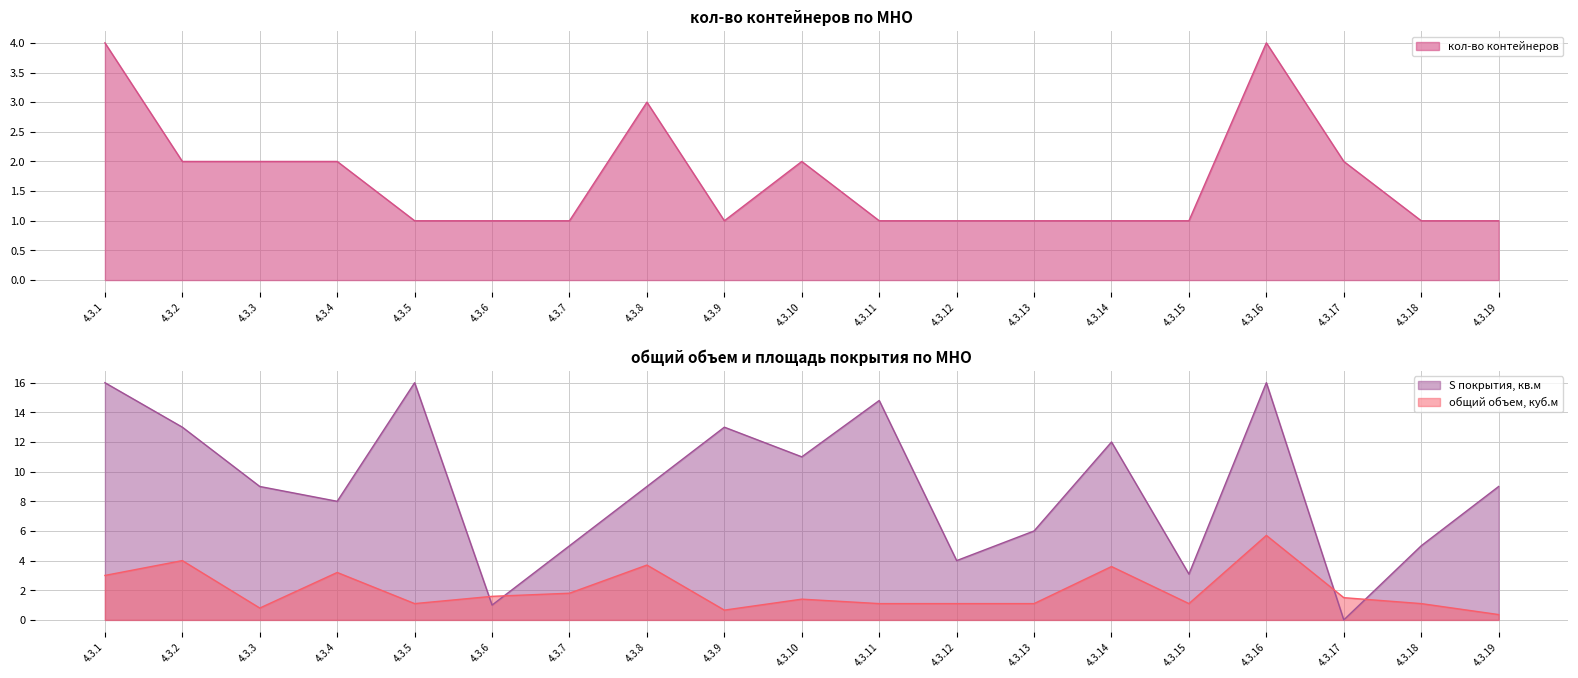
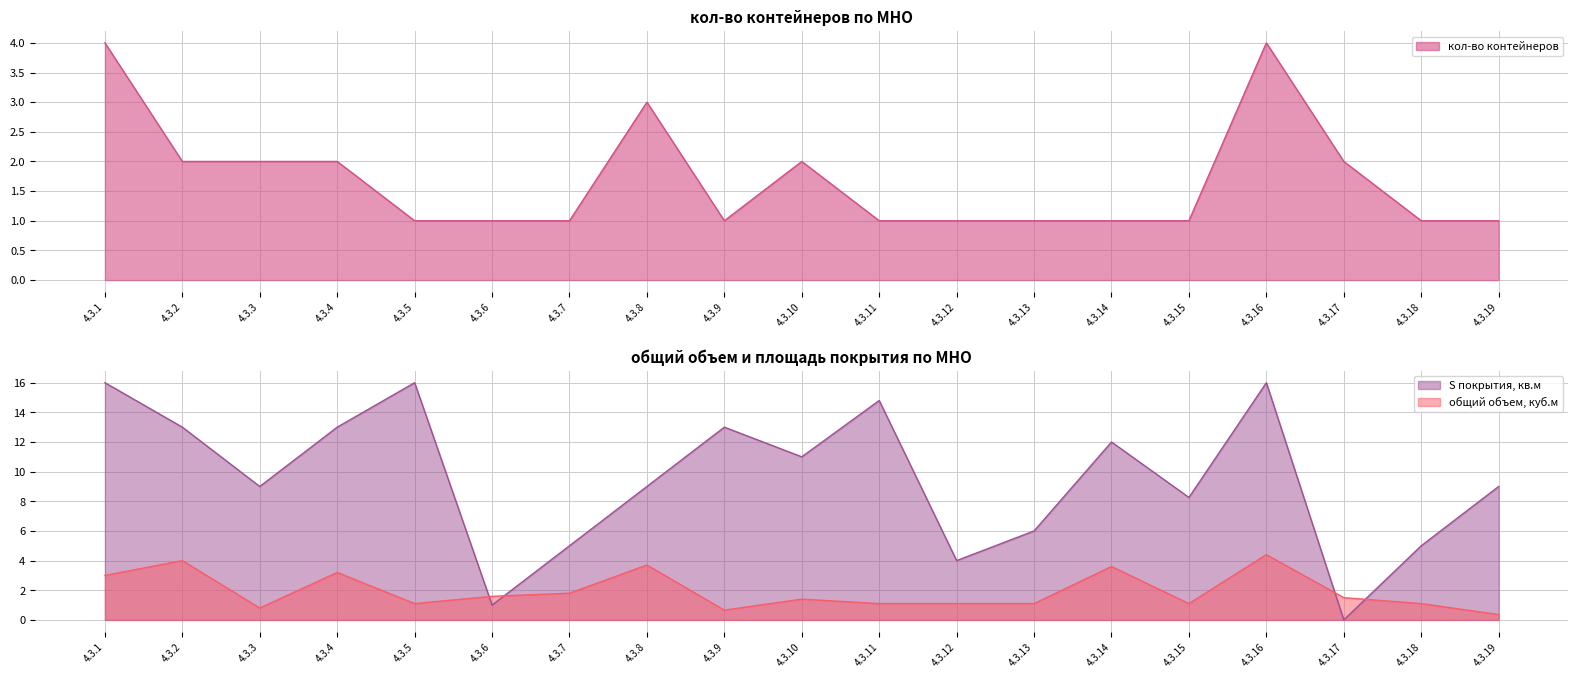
  {
    "кол-во контейнеров по МНО": {
      "4.3.1": 4.0,
      "4.3.2": 2.0,
      "4.3.3": 2.0,
      "4.3.4": 2.0,
      "4.3.5": 1.0,
      "4.3.6": 1.0,
      "4.3.7": 1.0,
      "4.3.8": 3.0,
      "4.3.9": 1.0,
      "4.3.10": 2.0,
      "4.3.11": 1.0,
      "4.3.12": 1.0,
      "4.3.13": 1.0,
      "4.3.14": 1.0,
      "4.3.15": 1.0,
      "4.3.16": 4.0,
      "4.3.17": 2.0,
      "4.3.18": 1.0,
      "4.3.19": 1.0
    },
    "общий объем и площадь покрытия по МНО": {
      "S покрытия, кв.м": {
        "4.3.1": 16.0,
        "4.3.2": 13.0,
        "4.3.3": 9.0,
-       "4.3.4": 8,
+       "4.3.4": 13,
        "4.3.5": 16.0,
        "4.3.6": 1.0,
        "4.3.7": 5.0,
        "4.3.8": 9.0,
        "4.3.9": 13.0,
        "4.3.10": 11.0,
        "4.3.11": 14.8,
        "4.3.12": 4.0,
        "4.3.13": 6.0,
        "4.3.14": 12.0,
-       "4.3.15": 3.1,
+       "4.3.15": 8.3,
        "4.3.16": 16.0,
        "4.3.17": 0.0,
        "4.3.18": 5.0,
        "4.3.19": 9.0
      },
      "общий объем, куб.м": {
        "4.3.1": 3.0,
        "4.3.2": 4.0,
        "4.3.3": 0.8,
        "4.3.4": 3.2,
        "4.3.5": 1.1,
        "4.3.6": 1.6,
        "4.3.7": 1.8,
        "4.3.8": 3.7,
        "4.3.9": 0.7,
        "4.3.10": 1.4,
        "4.3.11": 1.1,
        "4.3.12": 1.1,
        "4.3.13": 1.1,
        "4.3.14": 3.6,
        "4.3.15": 1.1,
-       "4.3.16": 5.7,
+       "4.3.16": 4.4,
        "4.3.17": 1.5,
        "4.3.18": 1.1,
        "4.3.19": 0.4
      }
    }
  }
